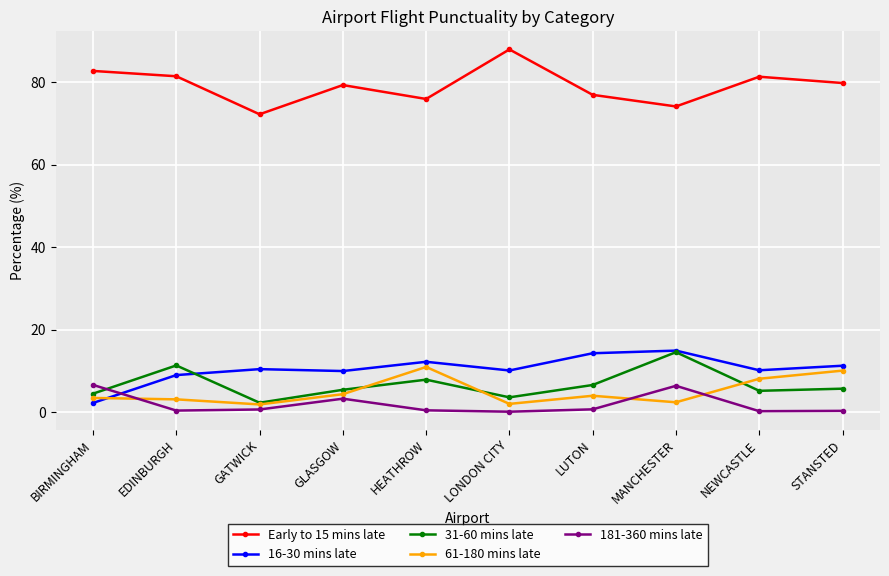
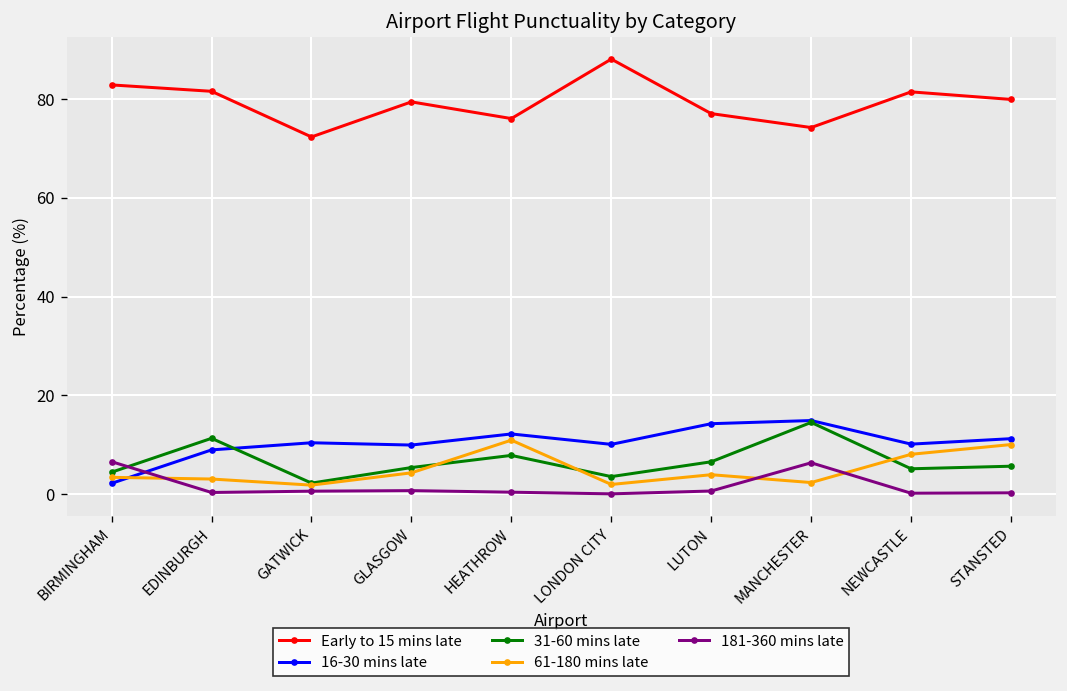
  {
    "Early to 15 mins late": {
      "BIRMINGHAM": 83,
      "EDINBURGH": 82,
      "GATWICK": 72,
      "GLASGOW": 79,
      "HEATHROW": 76,
      "LONDON CITY": 88,
      "LUTON": 77,
      "MANCHESTER": 74,
      "NEWCASTLE": 81,
      "STANSTED": 80
    },
    "16-30 mins late": {
      "BIRMINGHAM": 2,
      "EDINBURGH": 9,
      "GATWICK": 10,
      "GLASGOW": 10,
      "HEATHROW": 12,
      "LONDON CITY": 10,
      "LUTON": 14,
      "NEWCASTLE": 10,
      "STANSTED": 11
    },
    "31-60 mins late": {
      "BIRMINGHAM": 4,
      "EDINBURGH": 11,
      "GLASGOW": 5,
      "HEATHROW": 8,
      "LONDON CITY": 4,
      "LUTON": 7,
      "NEWCASTLE": 5,
      "STANSTED": 6
    },
    "61-180 mins late": {
      "BIRMINGHAM": 3,
      "EDINBURGH": 3,
      "GLASGOW": 4,
      "HEATHROW": 11,
      "LONDON CITY": 2,
      "LUTON": 4,
      "MANCHESTER": 2,
      "NEWCASTLE": 8,
      "STANSTED": 10
    },
    "181-360 mins late": {
      "BIRMINGHAM": 7,
      "EDINBURGH": 0,
      "GATWICK": 1,
-     "GLASGOW": 3,
+     "GLASGOW": 1,
      "HEATHROW": 0,
      "LONDON CITY": 0,
      "LUTON": 1,
      "MANCHESTER": 6,
      "NEWCASTLE": 0,
      "STANSTED": 0
    }
  }
